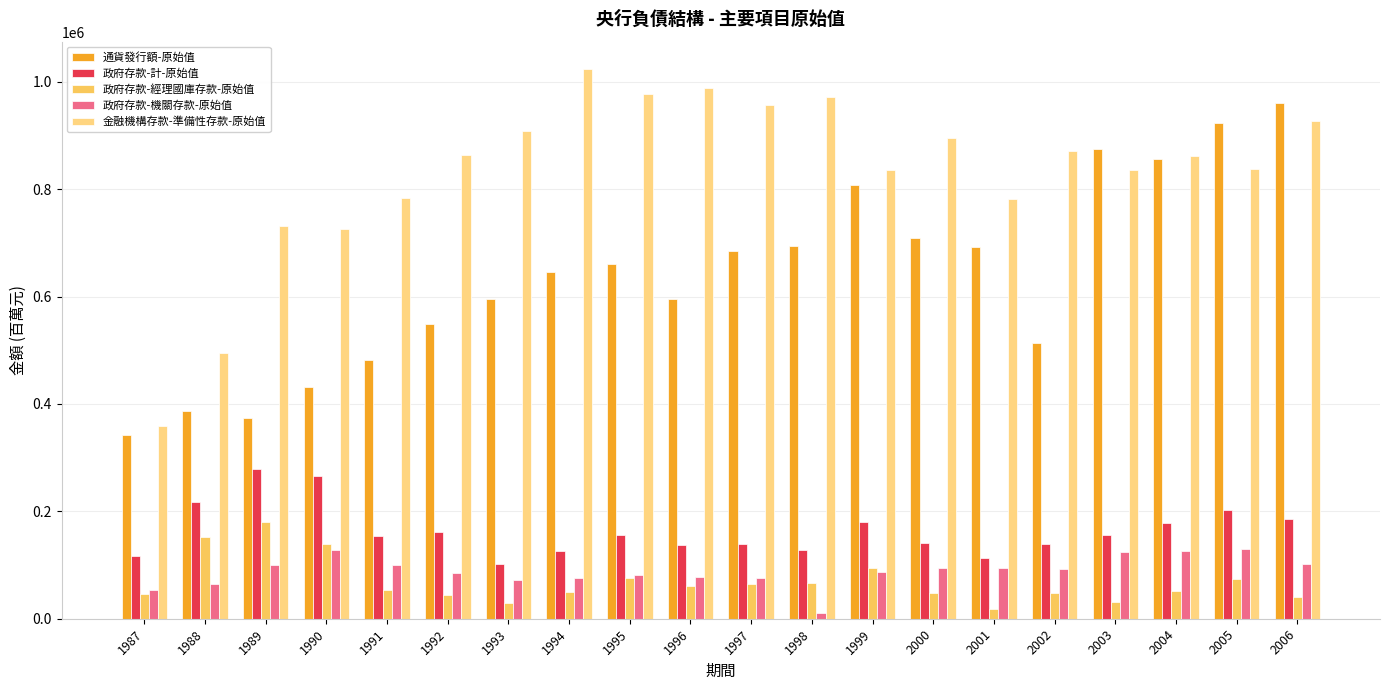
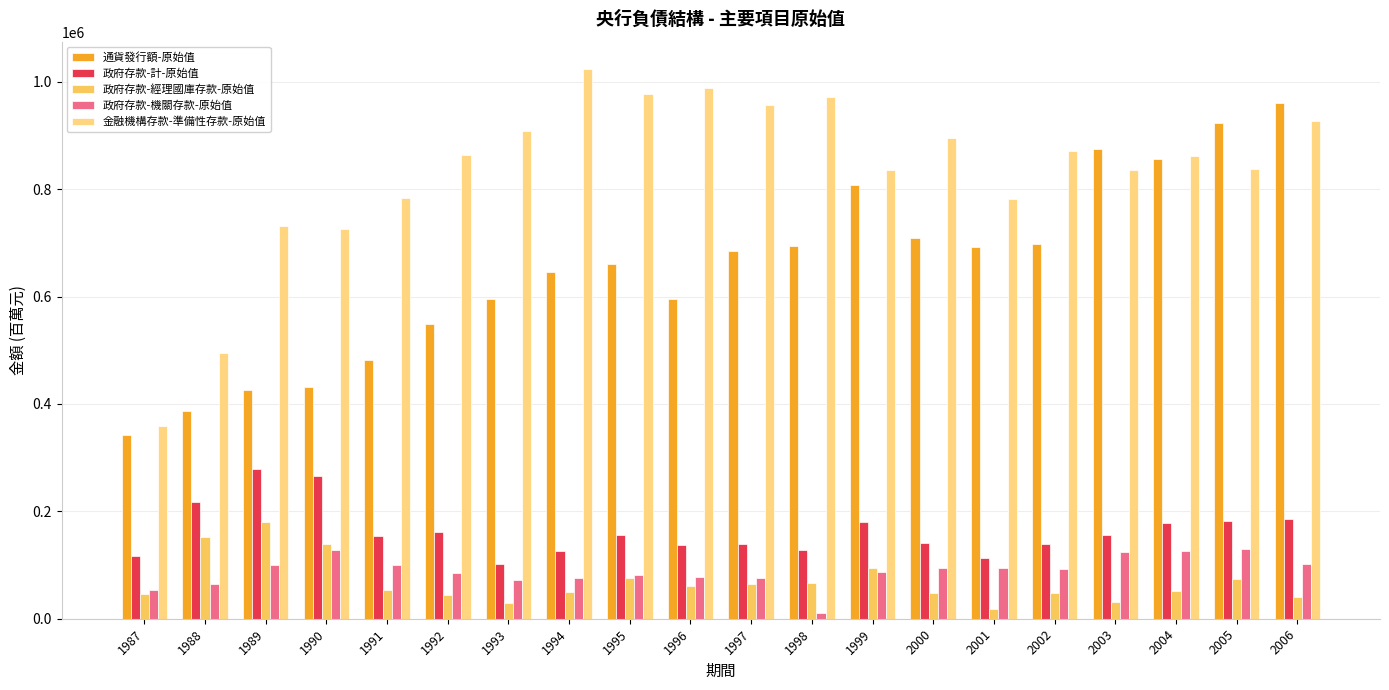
  {
    "通貨發行額-原始值": {
      "1987": 340000,
      "1988": 390000,
-     "1989": 370000,
+     "1989": 430000,
      "1990": 430000,
      "1991": 480000,
      "1992": 550000,
      "1993": 600000,
      "1994": 650000,
      "1995": 660000,
      "1996": 600000,
      "1997": 680000,
      "1998": 690000,
      "1999": 810000,
      "2000": 710000,
      "2001": 690000,
-     "2002": 510000,
+     "2002": 700000,
      "2003": 880000,
      "2004": 860000,
      "2005": 920000,
      "2006": 960000
    },
    "政府存款-計-原始值": {
      "1987": 120000,
      "1988": 220000,
      "1989": 280000,
      "1990": 270000,
      "1991": 150000,
      "1992": 160000,
      "1993": 100000,
      "1994": 130000,
      "1995": 160000,
      "1996": 140000,
      "1997": 140000,
      "1998": 130000,
      "1999": 180000,
      "2000": 140000,
      "2001": 110000,
      "2002": 140000,
      "2003": 160000,
      "2004": 180000,
-     "2005": 200000,
+     "2005": 180000,
      "2006": 190000
    },
    "政府存款-機關存款-原始值": {
      "1987": 50000,
      "1988": 60000,
      "1989": 100000,
      "1990": 130000,
      "1991": 100000,
      "1992": 90000,
      "1993": 70000,
      "1994": 80000,
      "1995": 80000,
      "1996": 80000,
      "1997": 80000,
      "1998": 10000,
      "1999": 90000,
      "2000": 90000,
      "2001": 100000,
      "2002": 90000,
      "2003": 120000,
      "2004": 130000,
      "2005": 130000,
      "2006": 100000
    }
  }
